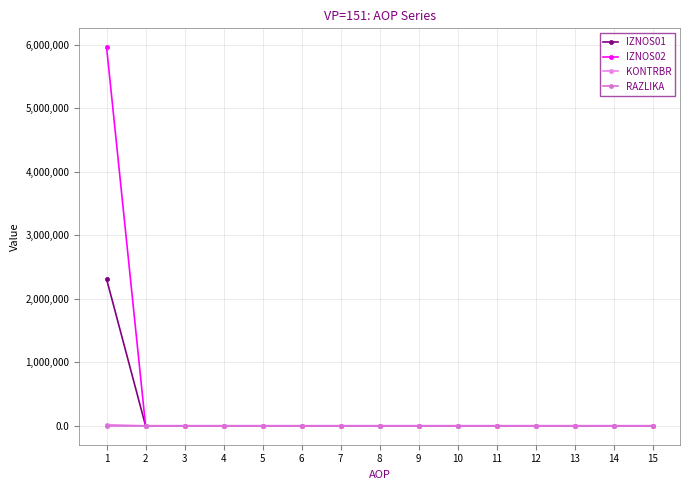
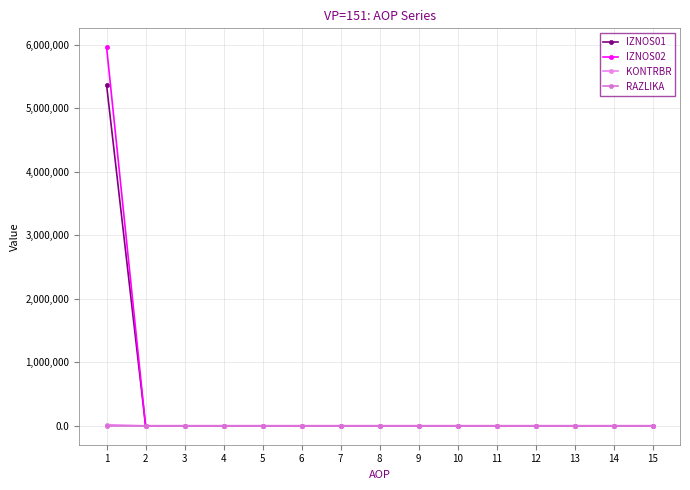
  {
    "IZNOS01": {
-     "1": "2,300,000"
+     "1": "5,400,000"
    },
    "IZNOS02": {
      "1": "6,000,000"
    }
  }
